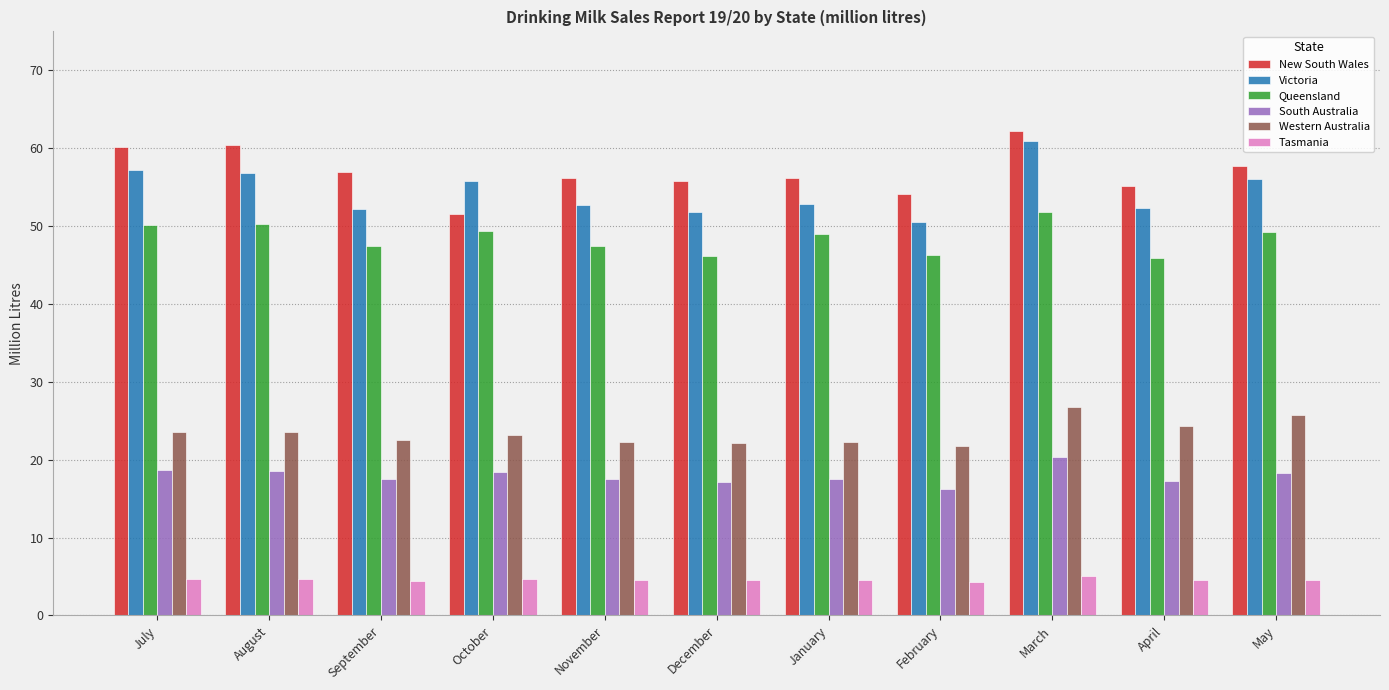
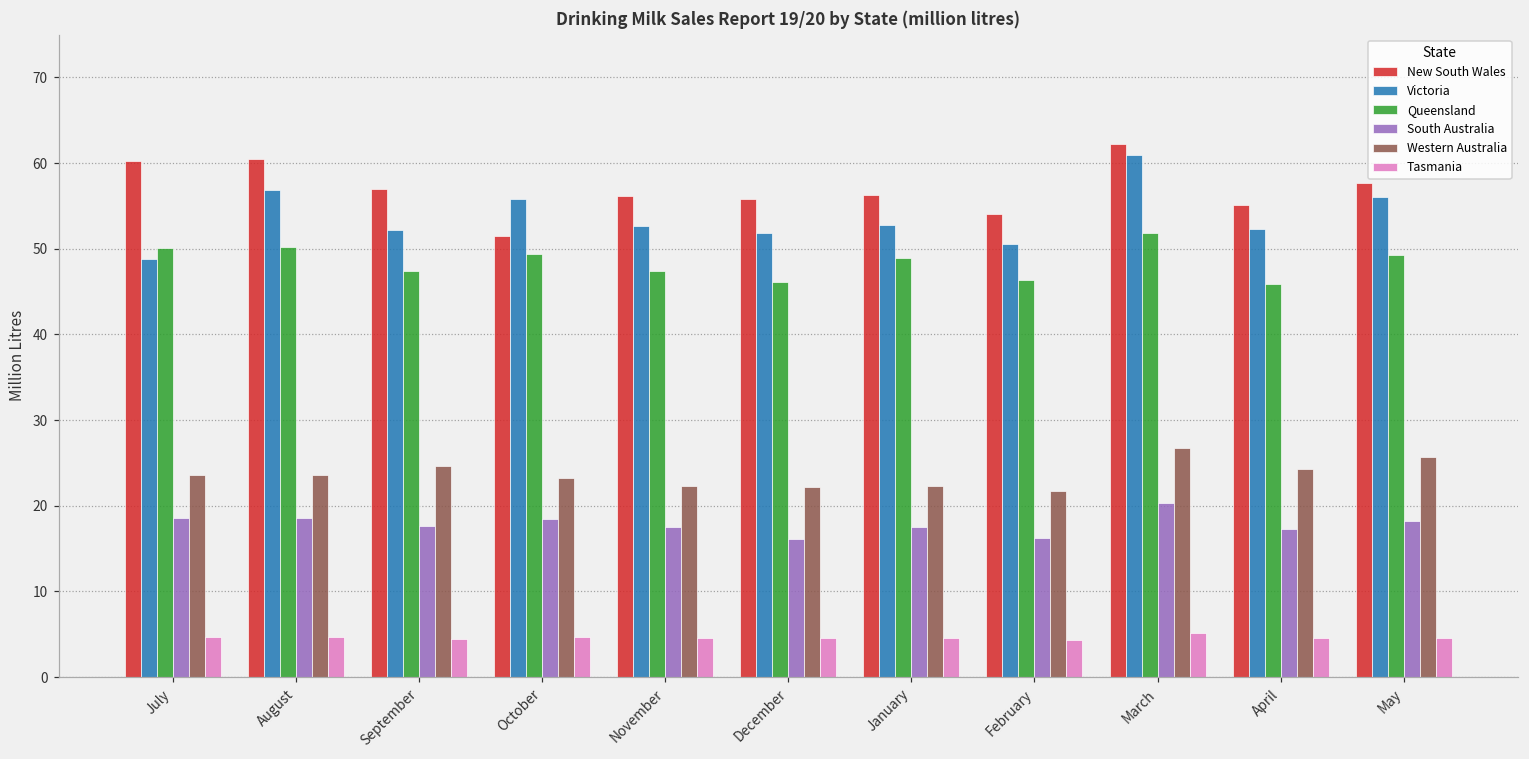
  {
    "New South Wales": {
      "July": 60,
      "August": 60,
      "September": 57,
      "October": 52,
      "November": 56,
      "December": 56,
      "January": 56,
      "February": 54,
      "March": 62,
      "April": 55,
      "May": 58
    },
    "Victoria": {
-     "July": 57,
+     "July": 49,
      "August": 57,
      "September": 52,
      "October": 56,
      "November": 53,
      "December": 52,
      "January": 53,
      "February": 51,
      "March": 61,
      "April": 52,
      "May": 56
    },
    "Queensland": {
      "July": 50,
      "August": 50,
      "September": 47,
      "October": 49,
      "November": 47,
      "December": 46,
      "January": 49,
      "February": 46,
      "March": 52,
      "April": 46,
      "May": 49
    },
    "South Australia": {
      "July": 19,
      "August": 19,
      "September": 18,
      "October": 18,
      "November": 18,
-     "December": 17,
+     "December": 16,
      "January": 18,
      "February": 16,
      "March": 20,
      "April": 17,
      "May": 18
    },
    "Western Australia": {
      "July": 24,
      "August": 24,
-     "September": 23,
+     "September": 25,
      "October": 23,
      "November": 22,
      "December": 22,
      "January": 22,
      "February": 22,
      "March": 27,
      "April": 24,
      "May": 26
    },
    "Tasmania": {
      "July": 5,
      "August": 5,
      "September": 4,
      "October": 5,
      "November": 5,
      "December": 5,
      "January": 5,
      "February": 4,
      "March": 5,
      "April": 5,
      "May": 5
    }
  }
